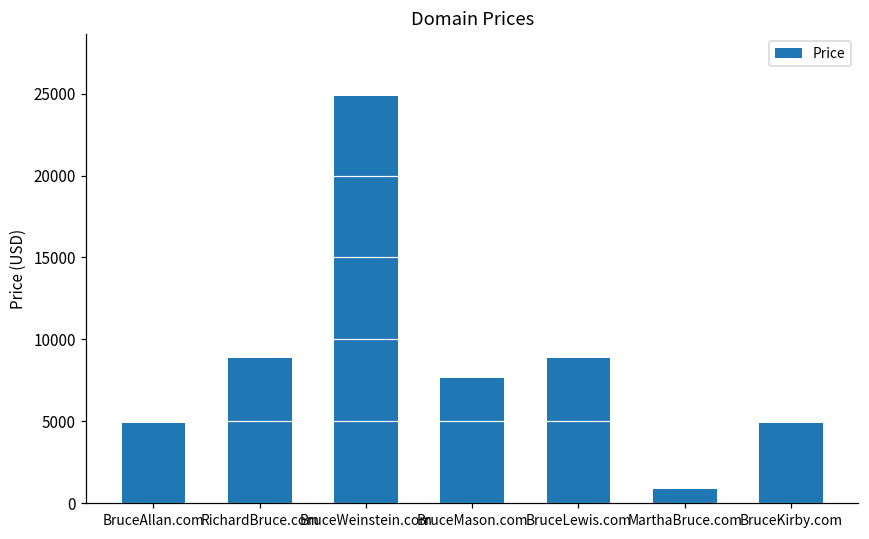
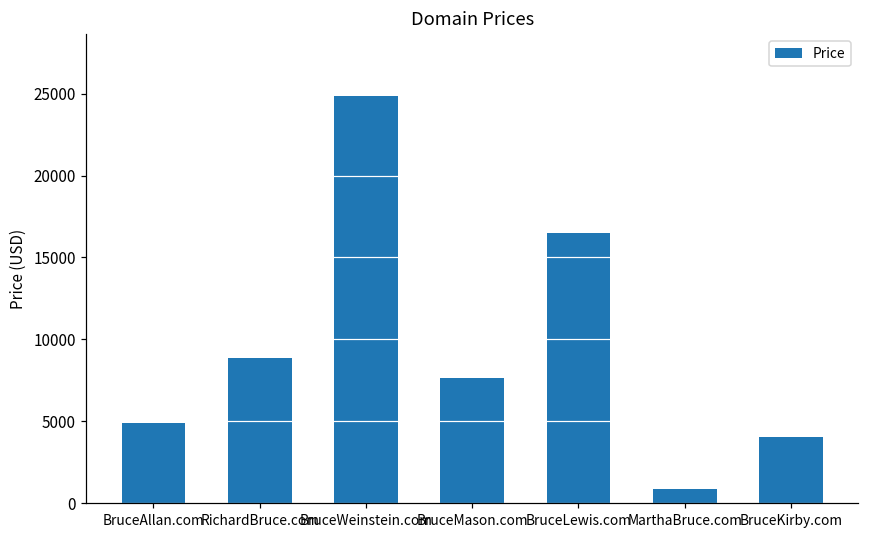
  {
    "BruceAllan.com": 4900,
    "BruceWeinstein.com": 24900,
    "BruceMason.com": 7700,
-   "BruceLewis.com": 8900,
+   "BruceLewis.com": 16500,
    "MarthaBruce.com": 900,
-   "BruceKirby.com": 4900
+   "BruceKirby.com": 4100
  }
